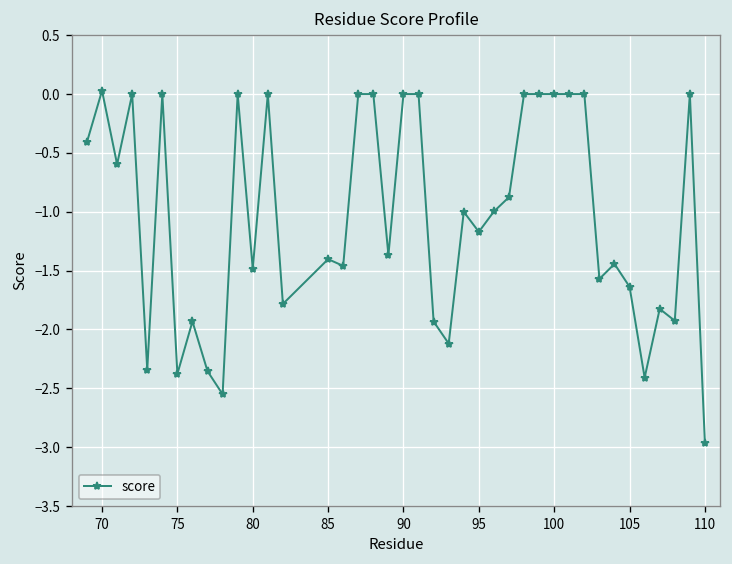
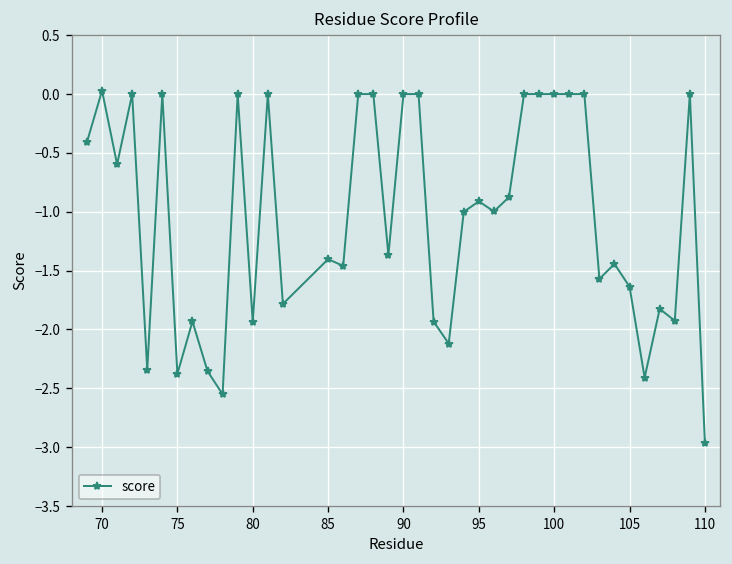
  {
    "70": 0.0,
    "75": -2.4,
-   "80": -1.5,
+   "80": -1.9,
    "85": -1.4,
    "90": 0.0,
-   "95": -1.2,
+   "95": -0.9,
    "100": 0.0,
    "105": -1.6,
    "110": -3.0
  }
